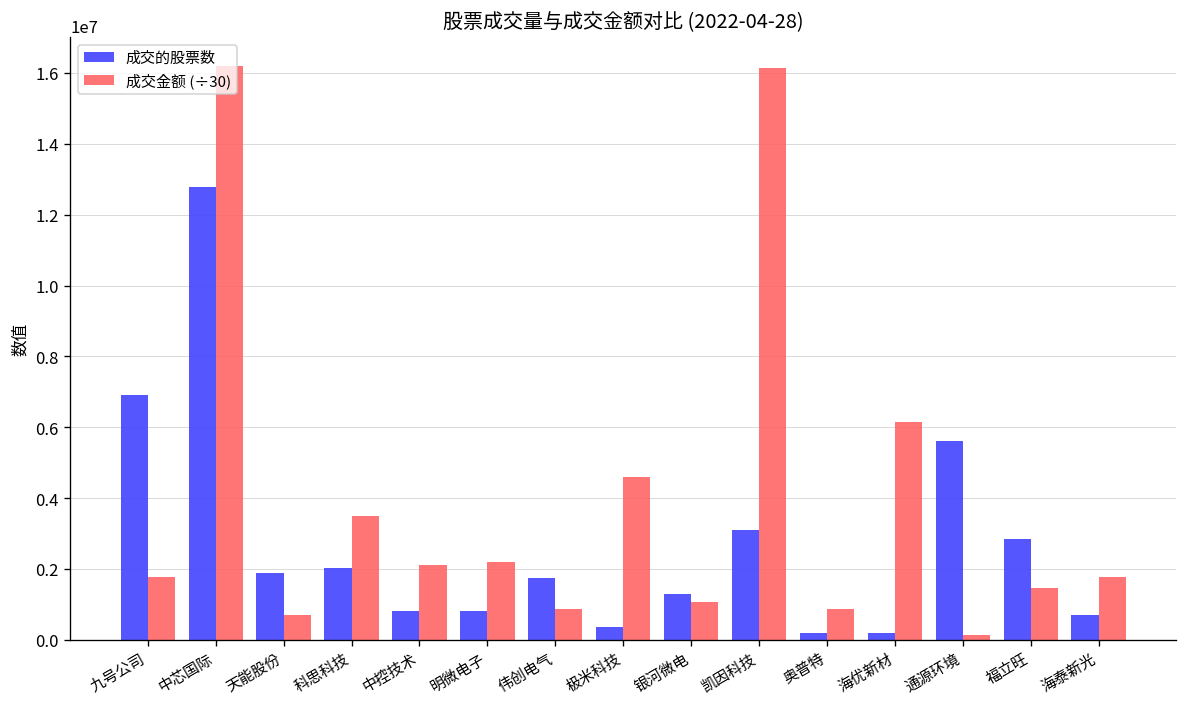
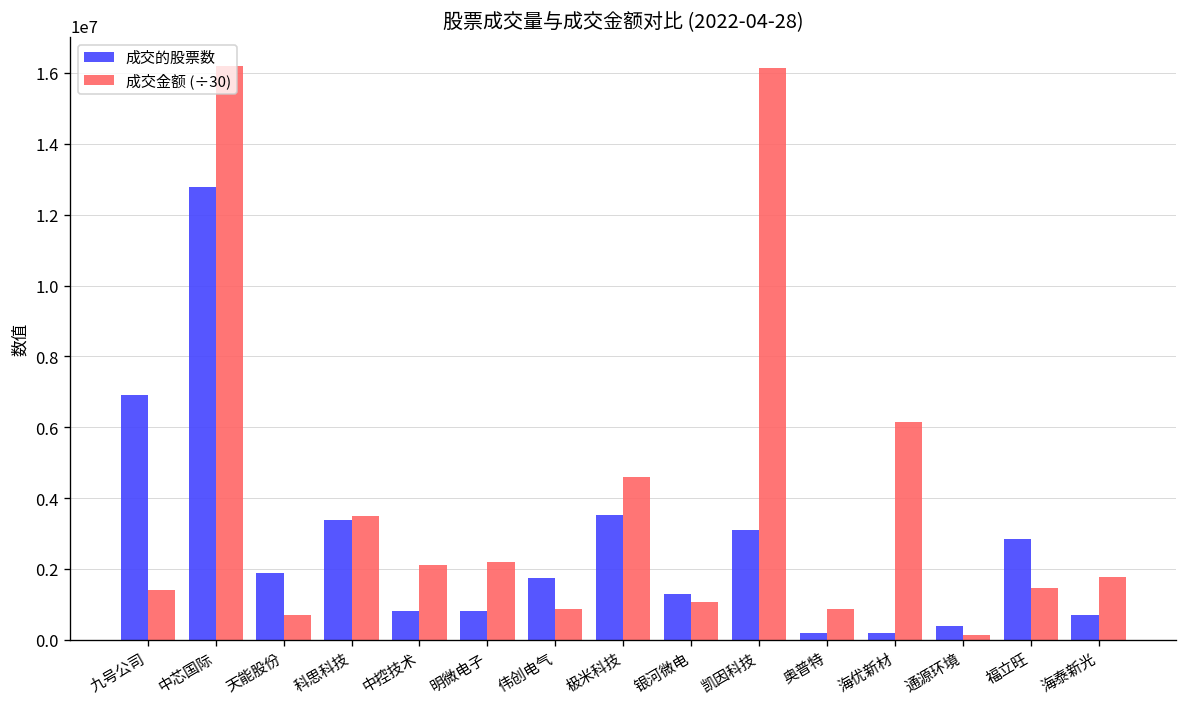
  {
    "成交的股票数": {
      "九号公司": 6900000,
      "中芯国际": 12800000,
      "天能股份": 1900000,
-     "科思科技": 2000000,
+     "科思科技": 3400000,
      "中控技术": 800000,
      "明微电子": 800000,
      "伟创电气": 1700000,
-     "极米科技": 400000,
+     "极米科技": 3500000,
      "银河微电": 1300000,
      "凯因科技": 3100000,
      "奥普特": 200000,
      "海优新材": 200000,
-     "通源环境": 5600000,
+     "通源环境": 400000,
      "福立旺": 2800000,
      "海泰新光": 700000
    },
    "成交金额 (÷30)": {
-     "九号公司": 1800000,
+     "九号公司": 1400000,
      "天能股份": 700000,
      "科思科技": 3500000,
      "中控技术": 2100000,
      "明微电子": 2200000,
      "伟创电气": 900000,
      "极米科技": 4600000,
      "银河微电": 1100000,
      "凯因科技": 16100000,
      "奥普特": 900000,
      "海优新材": 6100000,
      "通源环境": 100000,
      "福立旺": 1500000,
      "海泰新光": 1800000
    }
  }
